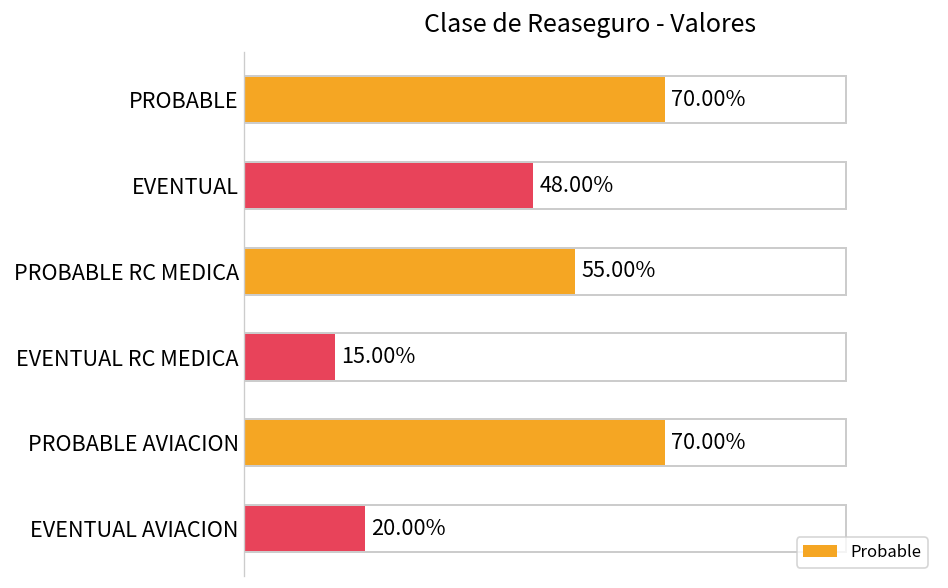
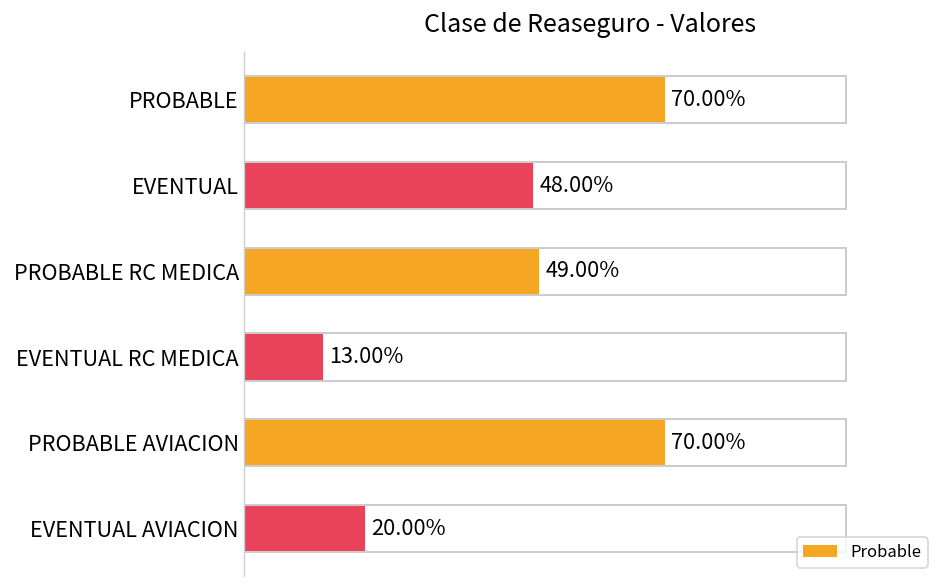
  {
    "PROBABLE": "70.00%",
    "EVENTUAL": "48.00%",
-   "PROBABLE RC MEDICA": "55.00%",
-   "EVENTUAL RC MEDICA": "15.00%",
+   "PROBABLE RC MEDICA": "49.00%",
+   "EVENTUAL RC MEDICA": "13.00%",
    "PROBABLE AVIACION": "70.00%",
    "EVENTUAL AVIACION": "20.00%"
  }
